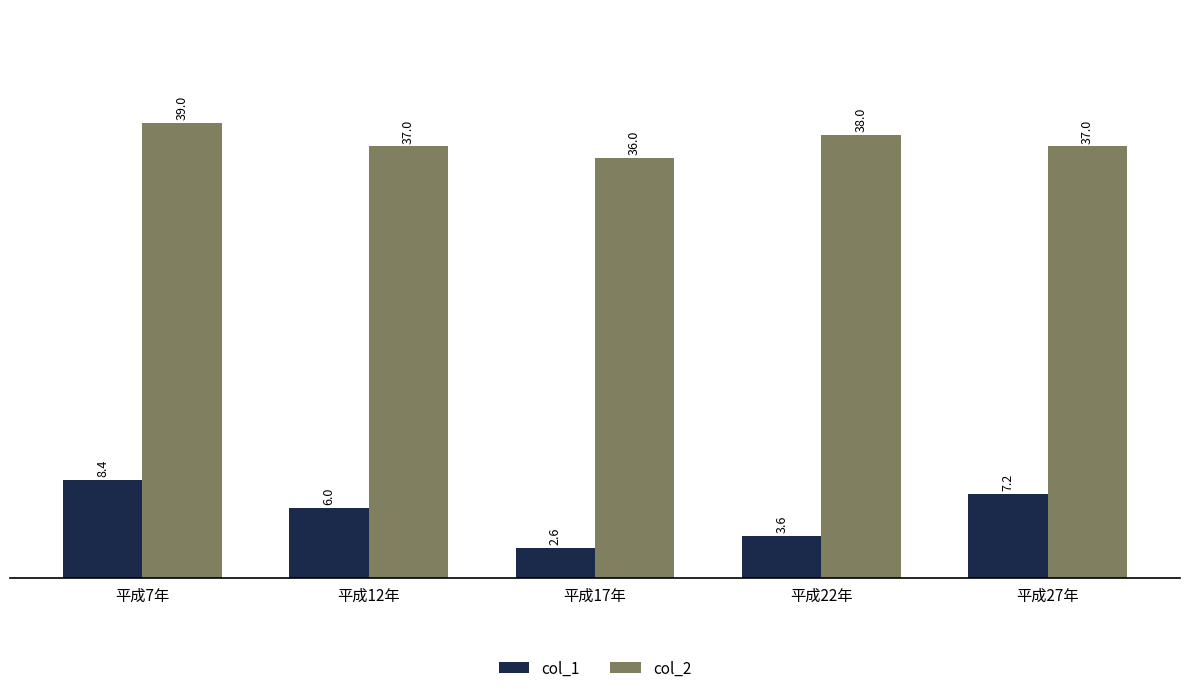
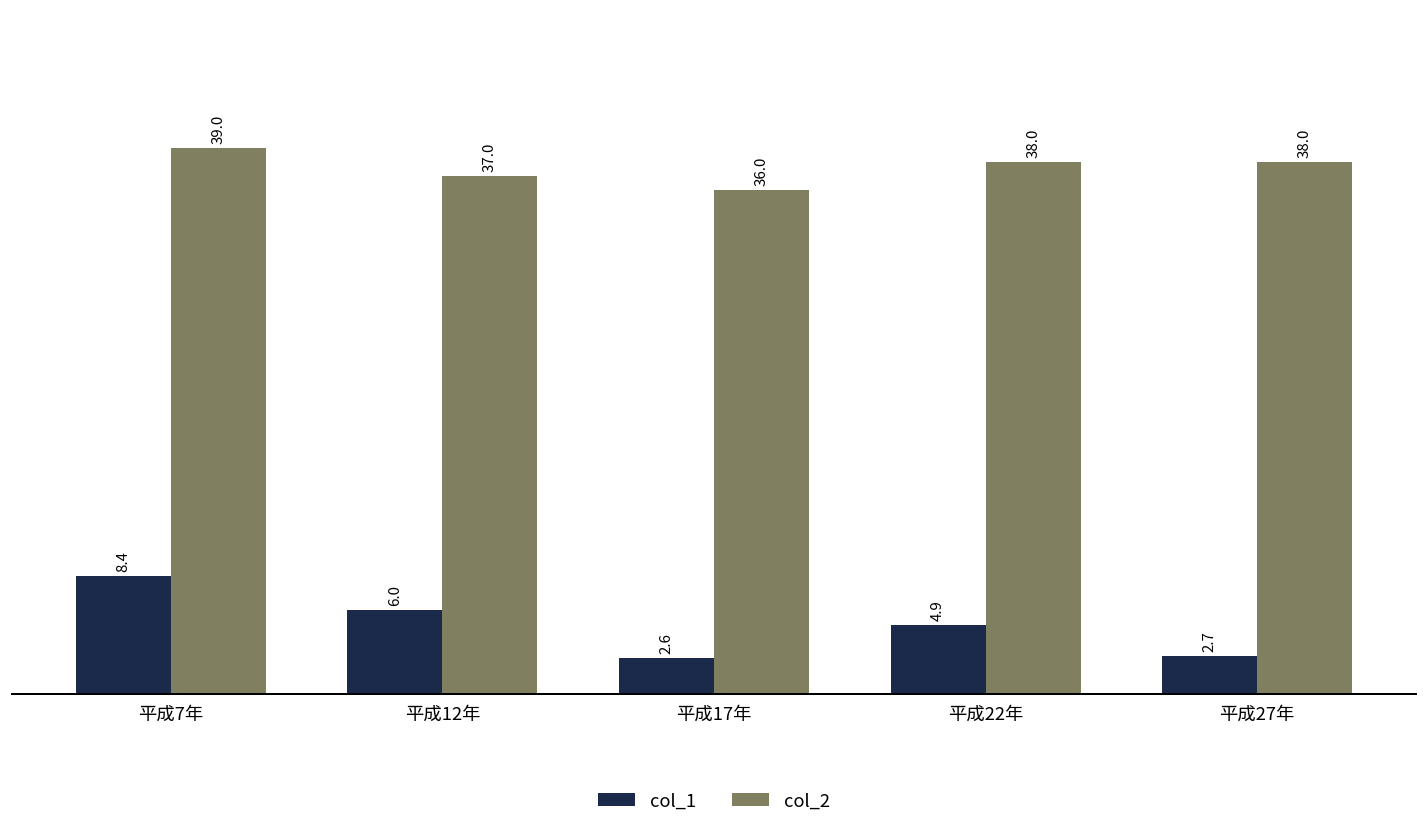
  {
    "col_1": {
      "平成7年": 8.4,
      "平成12年": 6.0,
      "平成17年": 2.6,
-     "平成22年": 3.6,
-     "平成27年": 7.2
+     "平成22年": 4.9,
+     "平成27年": 2.7
    },
    "col_2": {
      "平成7年": 39.0,
      "平成12年": 37.0,
      "平成17年": 36.0,
      "平成22年": 38.0,
-     "平成27年": 37.0
+     "平成27年": 38.0
    }
  }
